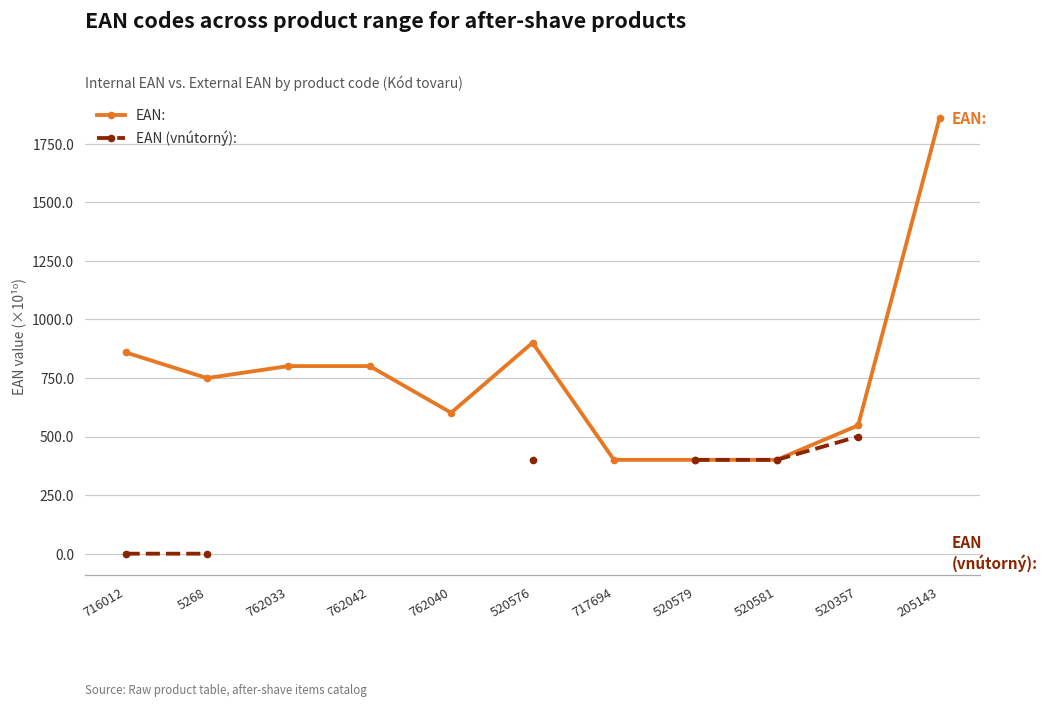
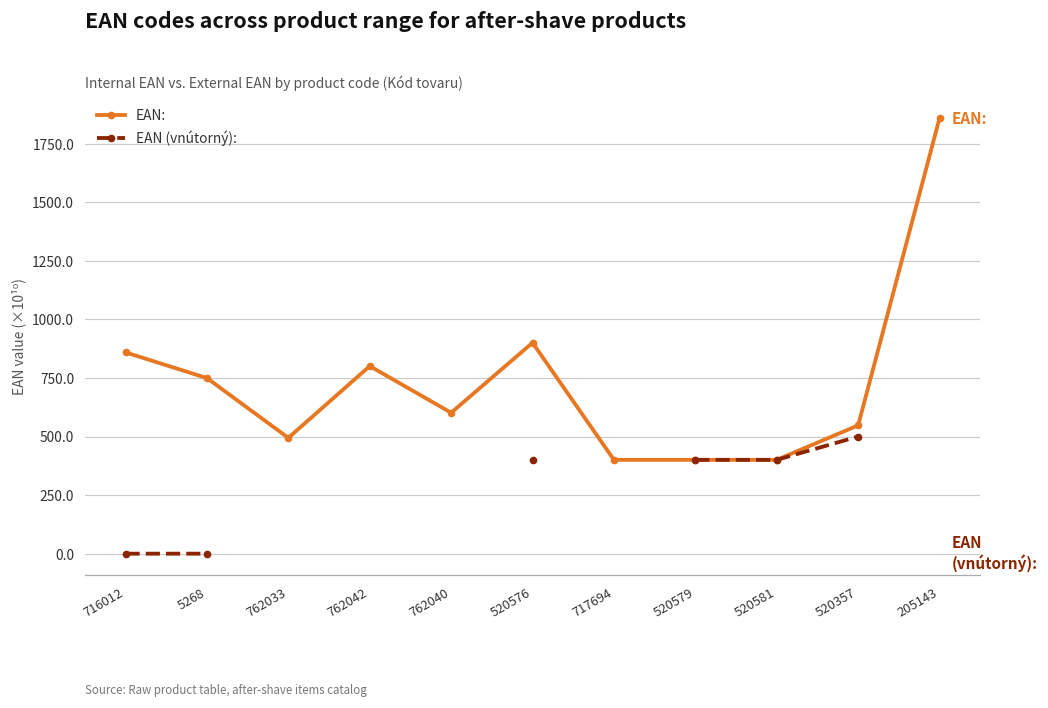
  {
    "EAN:": {
      "716012": 860,
      "5268": 750,
-     "762033": 800,
+     "762033": 490,
      "762042": 800,
      "762040": 600,
      "520576": 900,
      "717694": 400,
      "520357": 550,
      "205143": 1860
    },
    "EAN (vnútorný):": {
      "716012": 0,
      "5268": 0,
      "520576": 400,
      "520357": 500
    }
  }
